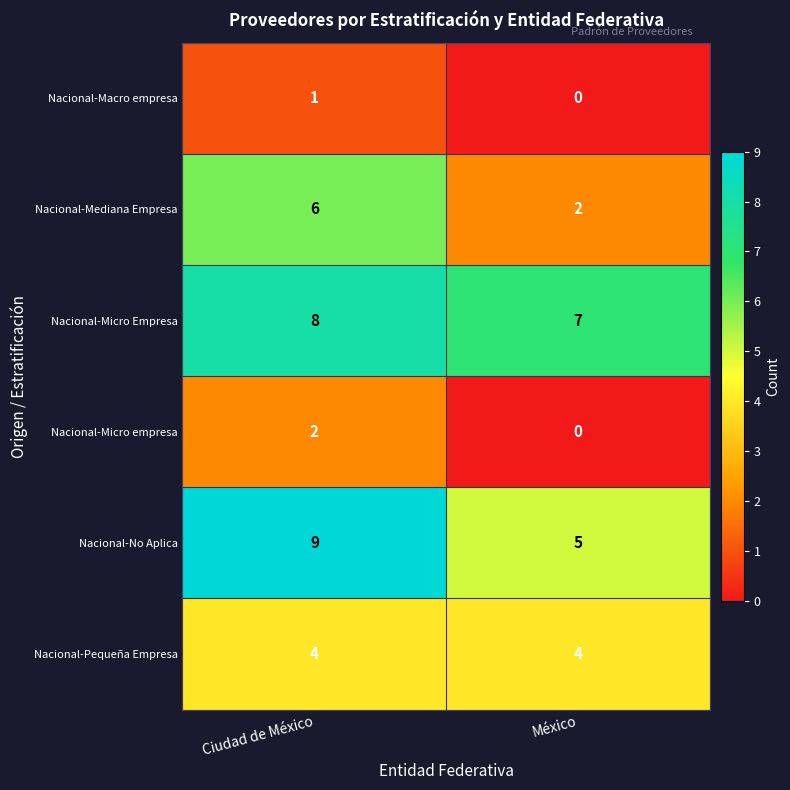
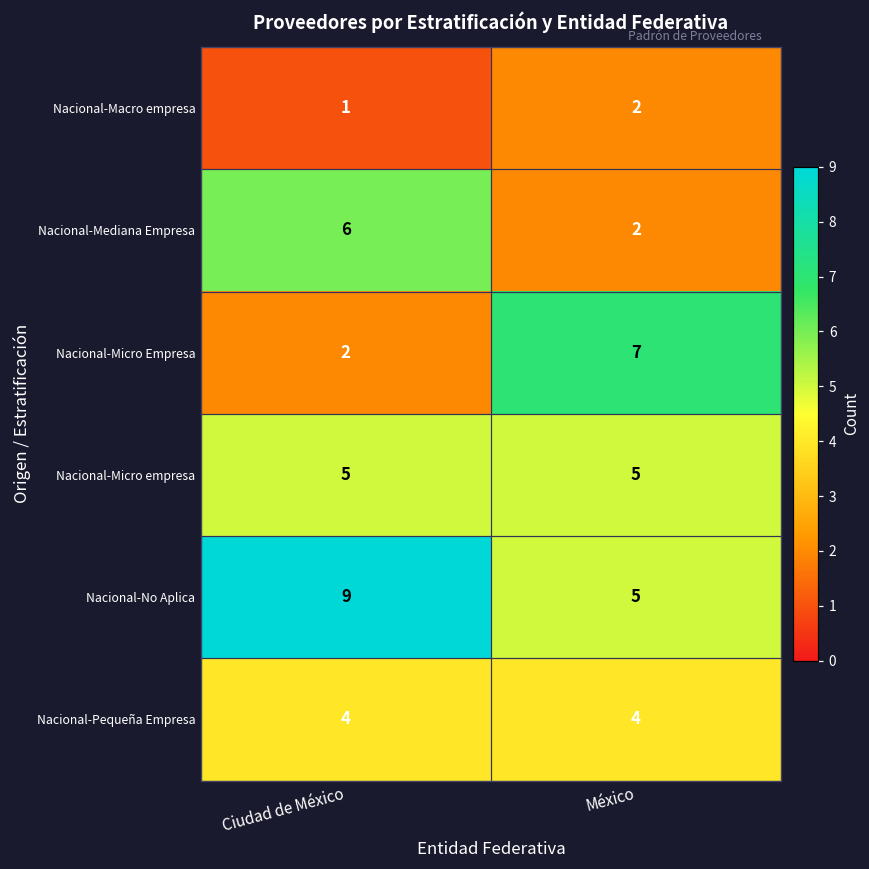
  {
    "Nacional-Macro empresa": {
      "Ciudad de México": 1,
-     "México": 0
+     "México": 2
    },
    "Nacional-Mediana Empresa": {
      "Ciudad de México": 6,
      "México": 2
    },
    "Nacional-Micro Empresa": {
-     "Ciudad de México": 8,
+     "Ciudad de México": 2,
      "México": 7
    },
    "Nacional-Micro empresa": {
-     "Ciudad de México": 2,
-     "México": 0
+     "Ciudad de México": 5,
+     "México": 5
    },
    "Nacional-No Aplica": {
      "Ciudad de México": 9,
      "México": 5
    },
    "Nacional-Pequeña Empresa": {
      "Ciudad de México": 4,
      "México": 4
    }
  }
